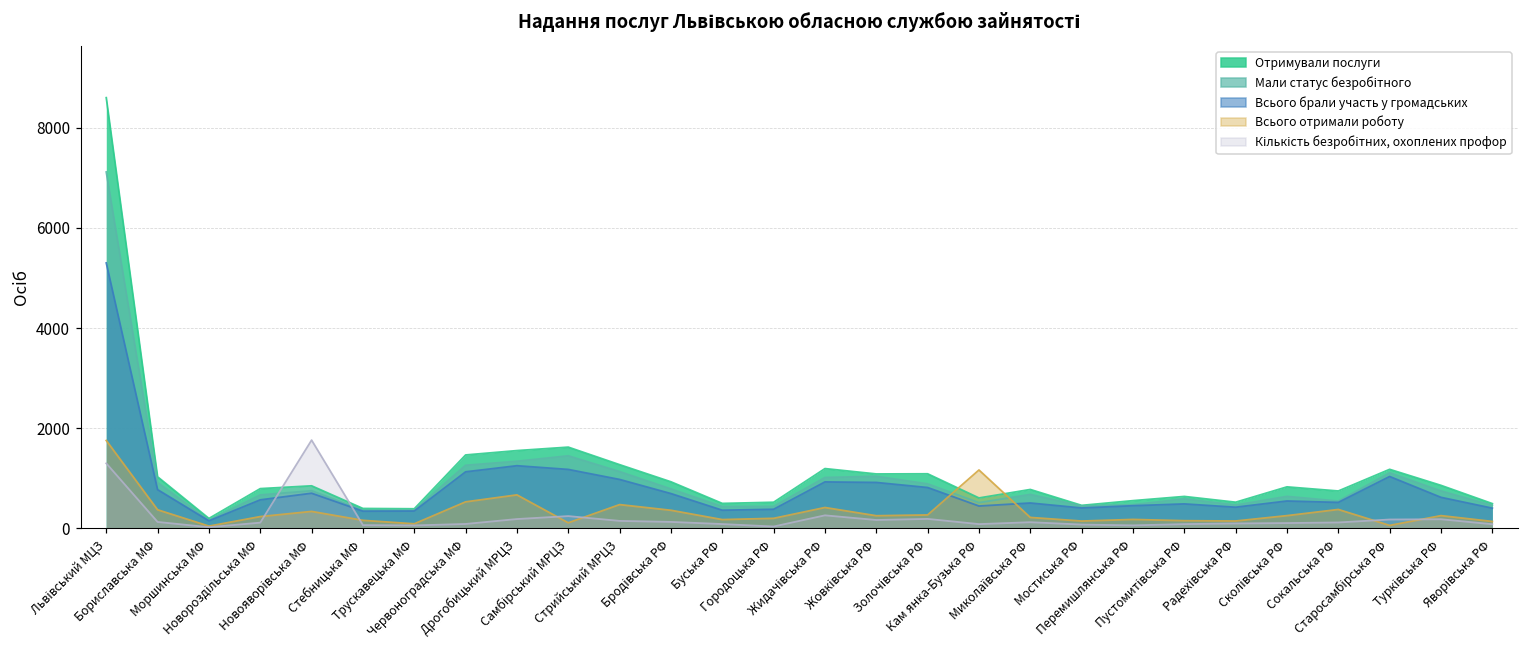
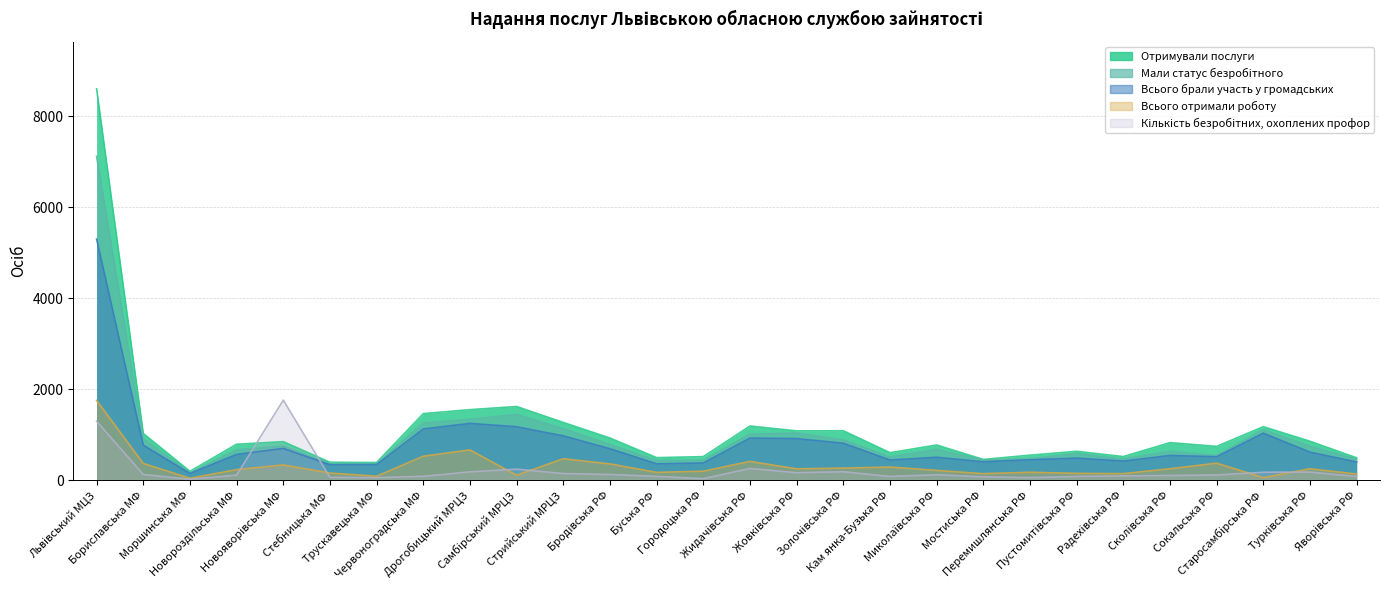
  {
    "Всього отримали роботу": {
      "Львівський МЦЗ": 1800,
      "Бориславська МФ": 400,
      "Новороздільська МФ": 200,
      "Новояворівська МФ": 300,
      "Стебницька МФ": 200,
      "Червоноградська МФ": 500,
      "Дрогобицький МРЦЗ": 700,
      "Самбірський МРЦЗ": 100,
      "Стрийський МРЦЗ": 500,
      "Бродівська РФ": 400,
      "Буська РФ": 200,
      "Городоцька РФ": 200,
      "Жидачівська РФ": 400,
      "Жовківська РФ": 300,
      "Золочівська РФ": 300,
-     "Кам янка-Бузька РФ": 1200,
+     "Кам янка-Бузька РФ": 300,
      "Миколаївська РФ": 200,
      "Мостиська РФ": 100,
      "Перемишлянська РФ": 200,
      "Пустомитівська РФ": 200,
      "Сколівська РФ": 300,
      "Сокальська РФ": 400,
      "Старосамбірська РФ": 100,
      "Турківська РФ": 300
    },
    "Кількість безробітних, охоплених профор": {
      "Львівський МЦЗ": 1300,
      "Бориславська МФ": 100,
      "Новороздільська МФ": 100,
      "Новояворівська МФ": 1800,
      "Стебницька МФ": 100,
      "Червоноградська МФ": 100,
      "Дрогобицький МРЦЗ": 200,
      "Самбірський МРЦЗ": 200,
      "Стрийський МРЦЗ": 200,
      "Бродівська РФ": 100,
      "Буська РФ": 100,
      "Городоцька РФ": 0,
      "Жидачівська РФ": 300,
      "Жовківська РФ": 200,
      "Золочівська РФ": 200,
      "Кам янка-Бузька РФ": 100,
      "Миколаївська РФ": 100,
      "Мостиська РФ": 100,
      "Перемишлянська РФ": 100,
      "Пустомитівська РФ": 100,
      "Сколівська РФ": 100,
      "Сокальська РФ": 100,
      "Старосамбірська РФ": 200,
      "Турківська РФ": 200
    }
  }
